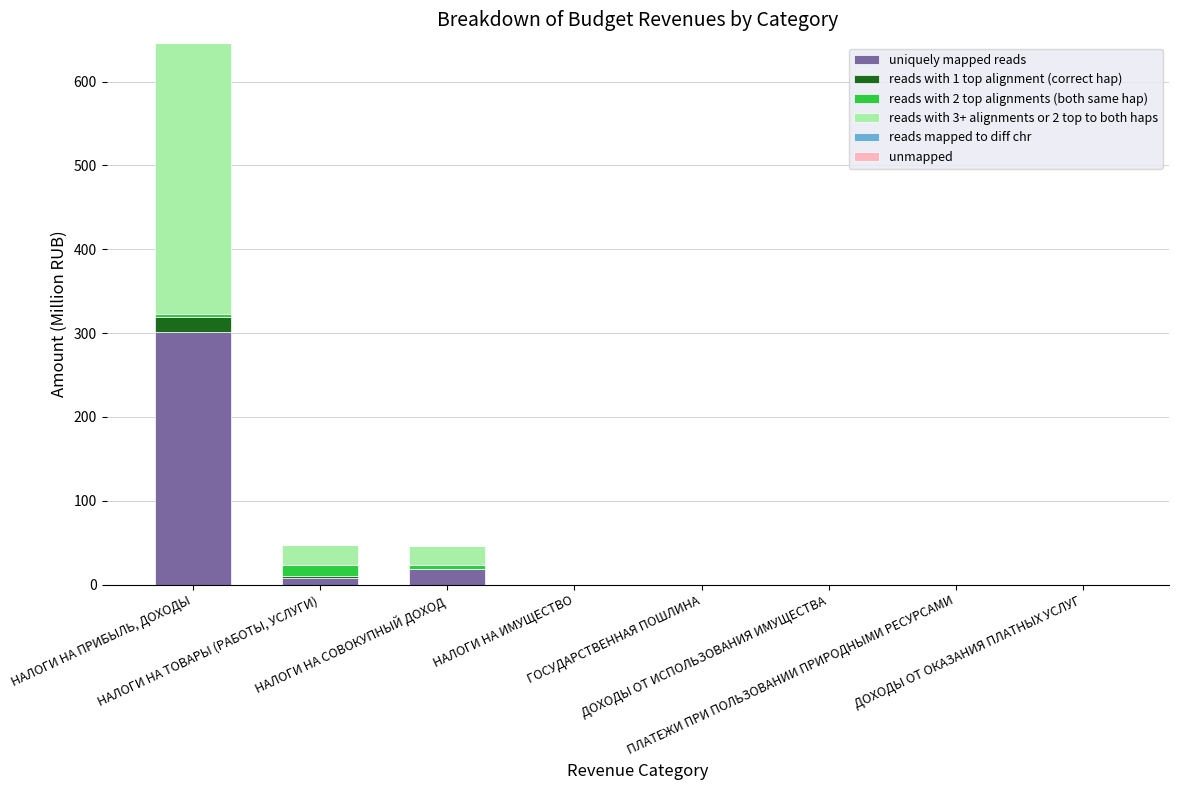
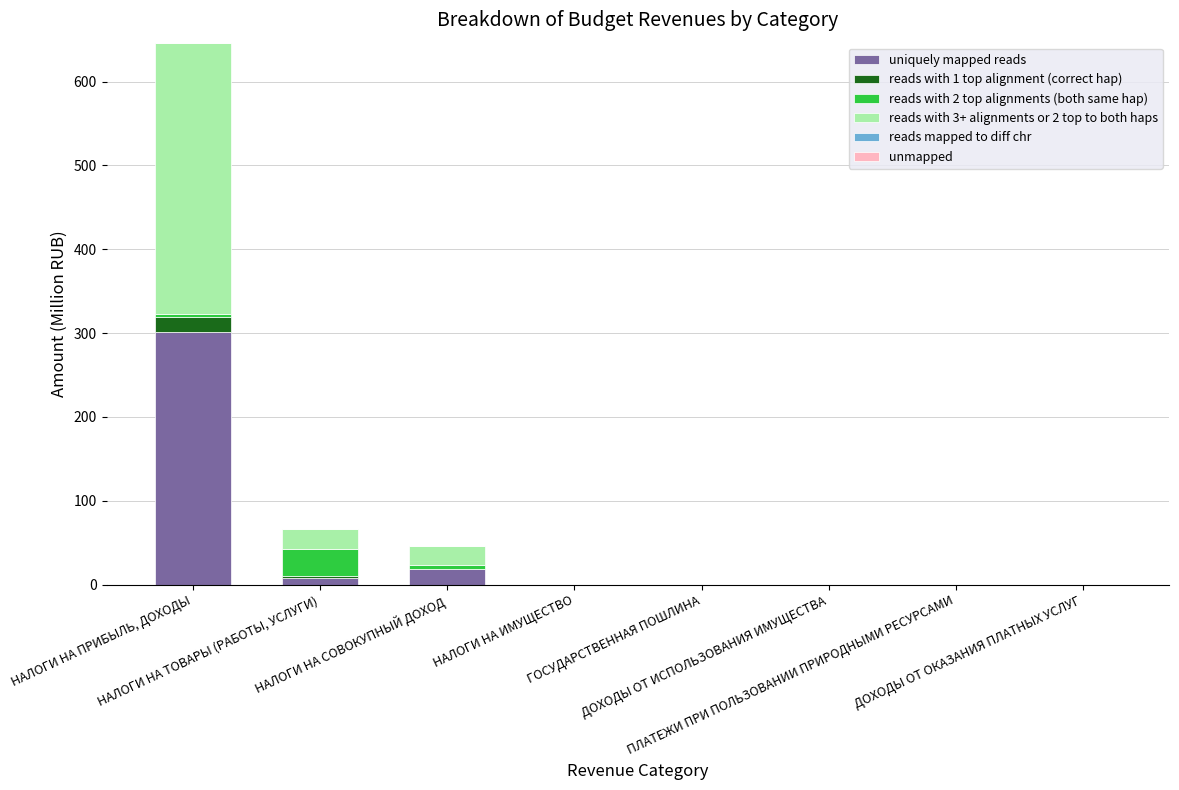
  {
    "uniquely mapped reads": {
      "НАЛОГИ НА ПРИБЫЛЬ, ДОХОДЫ": 300,
      "НАЛОГИ НА ТОВАРЫ (РАБОТЫ, УСЛУГИ)": 10,
      "НАЛОГИ НА СОВОКУПНЫЙ ДОХОД": 20,
      "НАЛОГИ НА ИМУЩЕСТВО": 0,
      "ГОСУДАРСТВЕННАЯ ПОШЛИНА": 0,
      "ДОХОДЫ ОТ ИСПОЛЬЗОВАНИЯ ИМУЩЕСТВА": 0,
      "ПЛАТЕЖИ ПРИ ПОЛЬЗОВАНИИ ПРИРОДНЫМИ РЕСУРСАМИ": 0,
      "ДОХОДЫ ОТ ОКАЗАНИЯ ПЛАТНЫХ УСЛУГ": 0
    },
    "reads with 1 top alignment (correct hap)": {
      "НАЛОГИ НА ПРИБЫЛЬ, ДОХОДЫ": 20,
      "НАЛОГИ НА ИМУЩЕСТВО": 0,
      "ГОСУДАРСТВЕННАЯ ПОШЛИНА": 0,
      "ДОХОДЫ ОТ ИСПОЛЬЗОВАНИЯ ИМУЩЕСТВА": 0,
      "ПЛАТЕЖИ ПРИ ПОЛЬЗОВАНИИ ПРИРОДНЫМИ РЕСУРСАМИ": 0,
      "ДОХОДЫ ОТ ОКАЗАНИЯ ПЛАТНЫХ УСЛУГ": 0
    },
    "reads with 2 top alignments (both same hap)": {
      "НАЛОГИ НА ПРИБЫЛЬ, ДОХОДЫ": 0,
-     "НАЛОГИ НА ТОВАРЫ (РАБОТЫ, УСЛУГИ)": 10,
+     "НАЛОГИ НА ТОВАРЫ (РАБОТЫ, УСЛУГИ)": 30,
      "НАЛОГИ НА СОВОКУПНЫЙ ДОХОД": 0,
      "НАЛОГИ НА ИМУЩЕСТВО": 0,
      "ГОСУДАРСТВЕННАЯ ПОШЛИНА": 0,
      "ДОХОДЫ ОТ ИСПОЛЬЗОВАНИЯ ИМУЩЕСТВА": 0,
      "ПЛАТЕЖИ ПРИ ПОЛЬЗОВАНИИ ПРИРОДНЫМИ РЕСУРСАМИ": 0,
      "ДОХОДЫ ОТ ОКАЗАНИЯ ПЛАТНЫХ УСЛУГ": 0
    },
    "unmapped": {
      "НАЛОГИ НА ИМУЩЕСТВО": 0,
      "ГОСУДАРСТВЕННАЯ ПОШЛИНА": 0,
      "ДОХОДЫ ОТ ИСПОЛЬЗОВАНИЯ ИМУЩЕСТВА": 0,
      "ПЛАТЕЖИ ПРИ ПОЛЬЗОВАНИИ ПРИРОДНЫМИ РЕСУРСАМИ": 0,
      "ДОХОДЫ ОТ ОКАЗАНИЯ ПЛАТНЫХ УСЛУГ": 0
    }
  }
